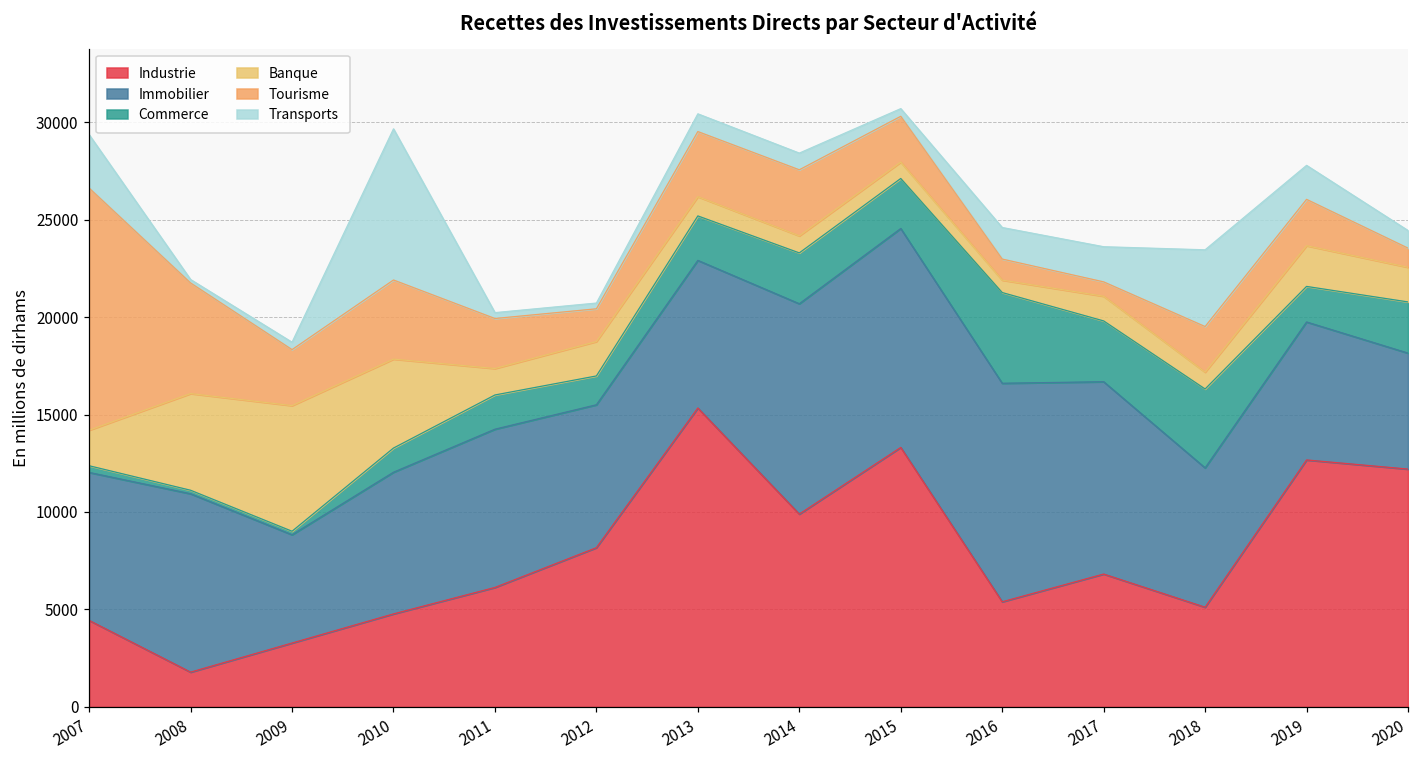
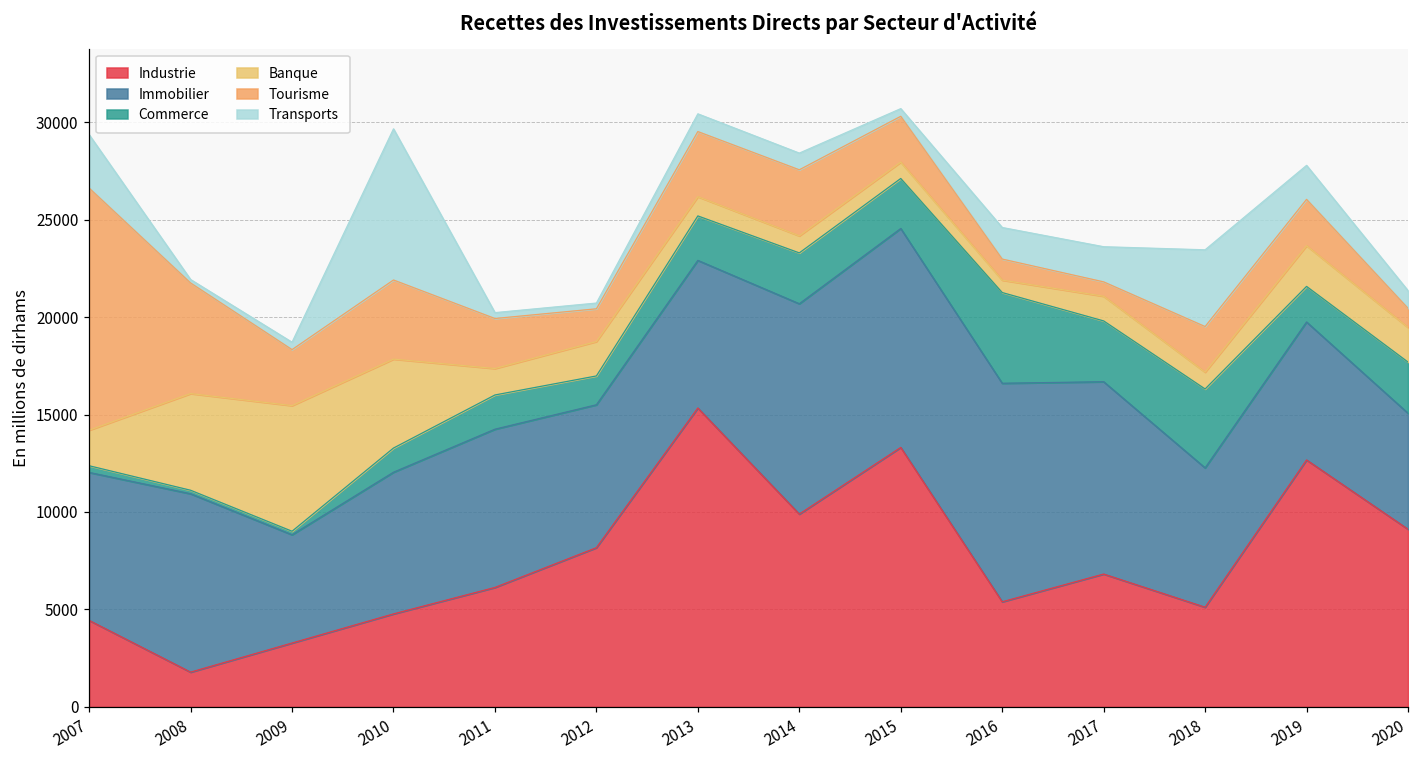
  {
    "Industrie": {
      "2007": 4400,
      "2008": 1800,
      "2009": 3300,
      "2010": 4800,
      "2011": 6100,
      "2012": 8200,
      "2013": 15300,
      "2014": 9900,
      "2015": 13300,
      "2016": 5400,
      "2017": 6800,
      "2018": 5100,
      "2019": 12700,
-     "2020": 12200
+     "2020": 9100
    },
    "Transports": {
      "2007": 2700,
      "2008": 200,
      "2009": 400,
      "2010": 7800,
      "2011": 300,
      "2012": 300,
      "2013": 900,
      "2014": 900,
      "2015": 400,
      "2016": 1600,
      "2017": 1800,
      "2018": 3900,
      "2019": 1700,
      "2020": 900
    }
  }
